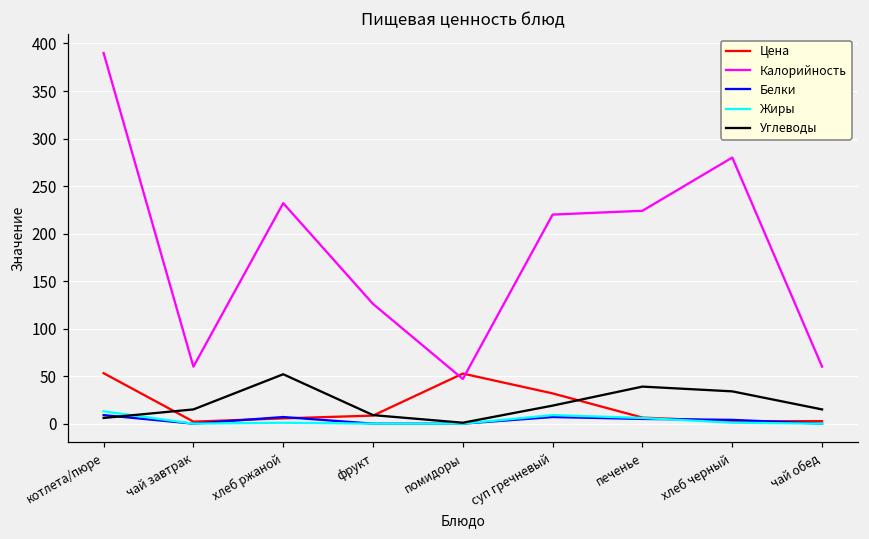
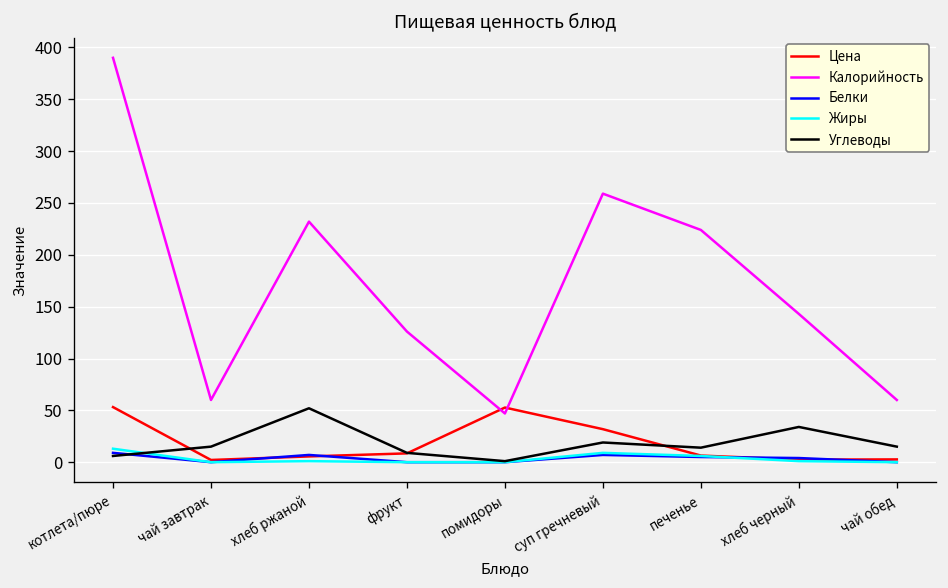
  {
    "Цена": {
      "котлета/пюре": 50,
      "помидоры": 50,
      "суп гречневый": 30
    },
    "Калорийность": {
      "котлета/пюре": 390,
      "чай завтрак": 60,
      "хлеб ржаной": 230,
      "фрукт": 130,
      "помидоры": 50,
-     "суп гречневый": 220,
+     "суп гречневый": 260,
      "печенье": 220,
-     "хлеб черный": 280,
+     "хлеб черный": 140,
      "чай обед": 60
    },
    "Белки": {
      "котлета/пюре": 10
    },
    "Жиры": {
      "котлета/пюре": 10,
      "хлеб ржаной": 0
    },
    "Углеводы": {
      "котлета/пюре": 10,
      "чай завтрак": 20,
      "хлеб ржаной": 50,
      "суп гречневый": 20,
-     "печенье": 40,
+     "печенье": 10,
      "хлеб черный": 30,
      "чай обед": 20
    }
  }
